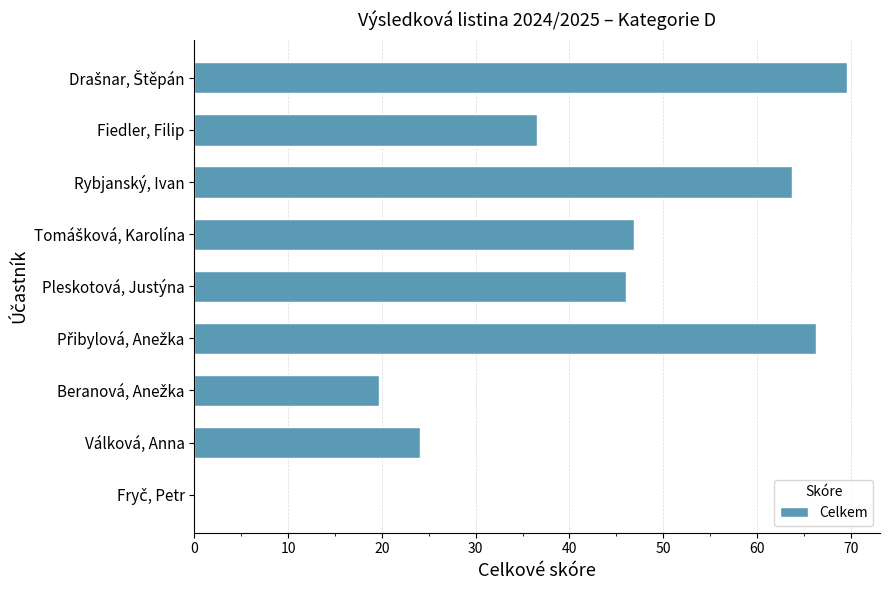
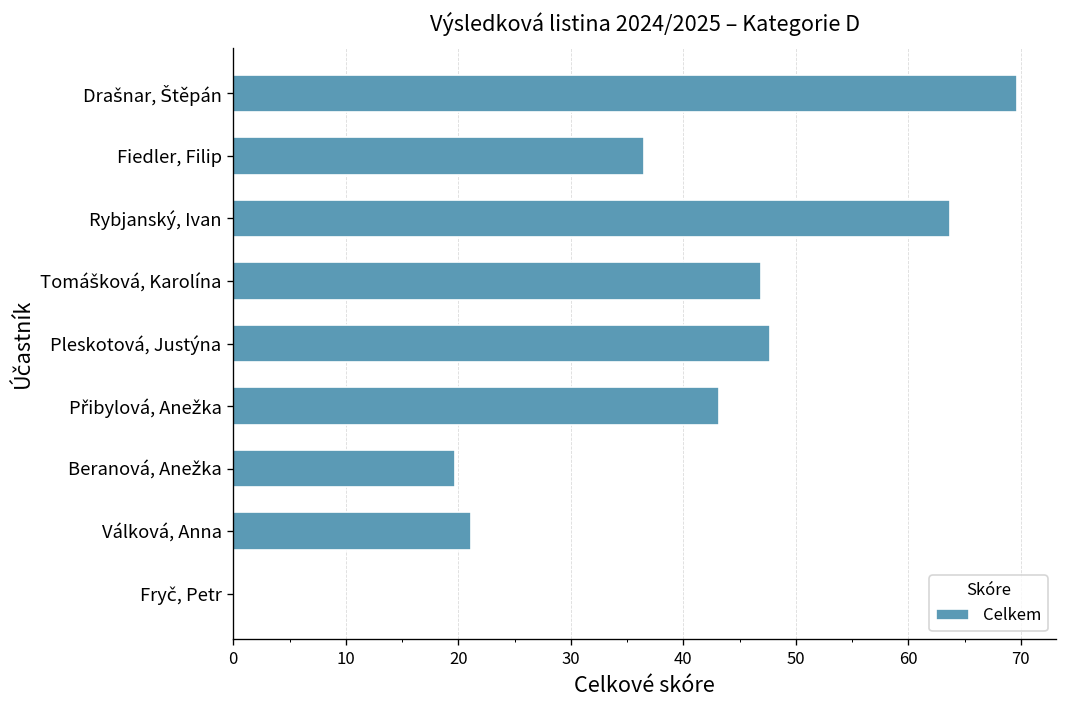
  {
    "Drašnar, Štěpán": 70,
    "Fiedler, Filip": 37,
    "Rybjanský, Ivan": 64,
    "Tomášková, Karolína": 47,
-   "Pleskotová, Justýna": 46,
-   "Přibylová, Anežka": 66,
+   "Pleskotová, Justýna": 48,
+   "Přibylová, Anežka": 43,
    "Beranová, Anežka": 20,
-   "Válková, Anna": 24,
+   "Válková, Anna": 21,
    "Fryč, Petr": 0
  }
